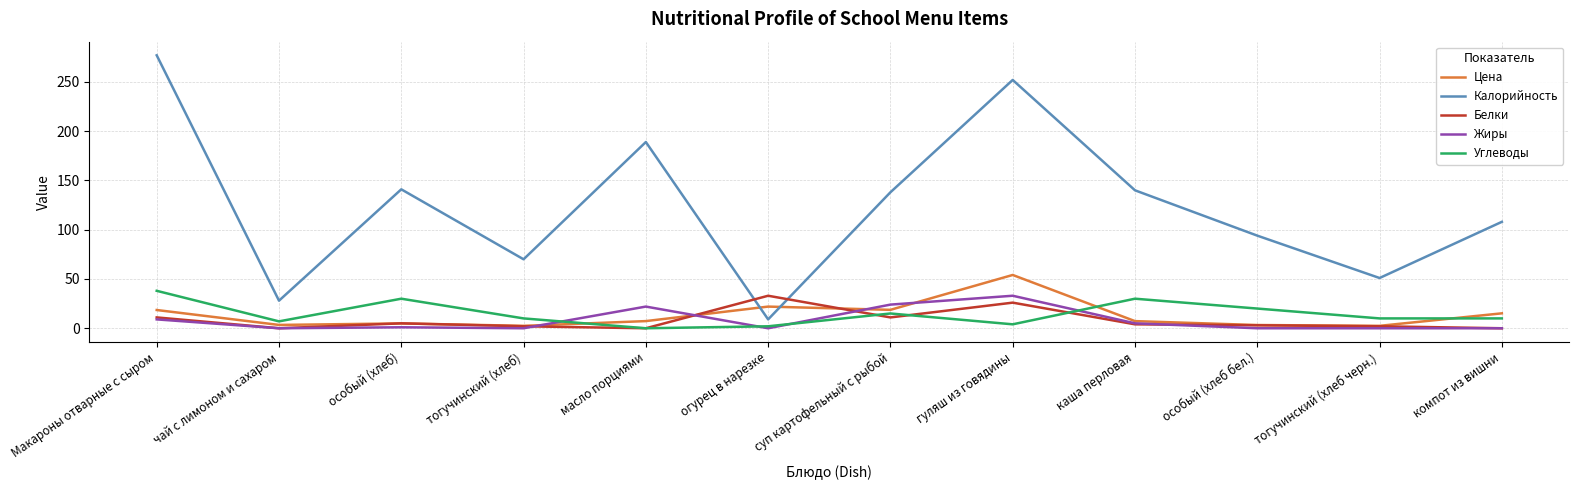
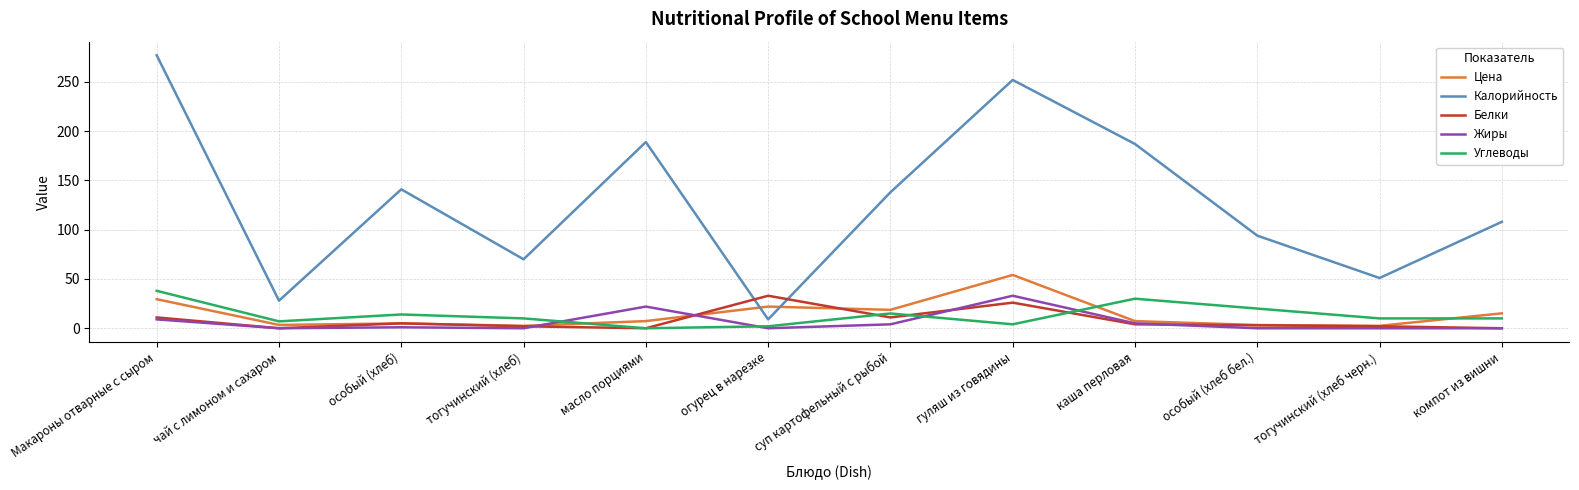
  {
    "Цена": {
-     "Макароны отварные с сыром": 20,
+     "Макароны отварные с сыром": 30,
      "чай с лимоном и сахаром": 0,
      "масло порциями": 10,
      "огурец в нарезке": 20,
      "суп картофельный с рыбой": 20,
      "гуляш из говядины": 50,
      "компот из вишни": 20
    },
    "Калорийность": {
      "Макароны отварные с сыром": 280,
      "чай с лимоном и сахаром": 30,
      "особый (хлеб)": 140,
      "тогучинский (хлеб)": 70,
      "масло порциями": 190,
      "огурец в нарезке": 10,
      "суп картофельный с рыбой": 140,
      "гуляш из говядины": 250,
-     "каша перловая": 140,
+     "каша перловая": 190,
      "особый (хлеб бел.)": 90,
      "тогучинский (хлеб черн.)": 50,
      "компот из вишни": 110
    },
    "Белки": {
      "огурец в нарезке": 30,
      "суп картофельный с рыбой": 10,
      "гуляш из говядины": 30
    },
    "Жиры": {
      "особый (хлеб)": 0,
      "масло порциями": 20,
-     "суп картофельный с рыбой": 20,
+     "суп картофельный с рыбой": 0,
      "гуляш из говядины": 30,
      "особый (хлеб бел.)": 0
    },
    "Углеводы": {
      "Макароны отварные с сыром": 40,
      "чай с лимоном и сахаром": 10,
-     "особый (хлеб)": 30,
+     "особый (хлеб)": 10,
      "тогучинский (хлеб)": 10,
      "суп картофельный с рыбой": 20,
      "гуляш из говядины": 0,
      "каша перловая": 30,
      "особый (хлеб бел.)": 20,
      "тогучинский (хлеб черн.)": 10,
      "компот из вишни": 10
    }
  }
